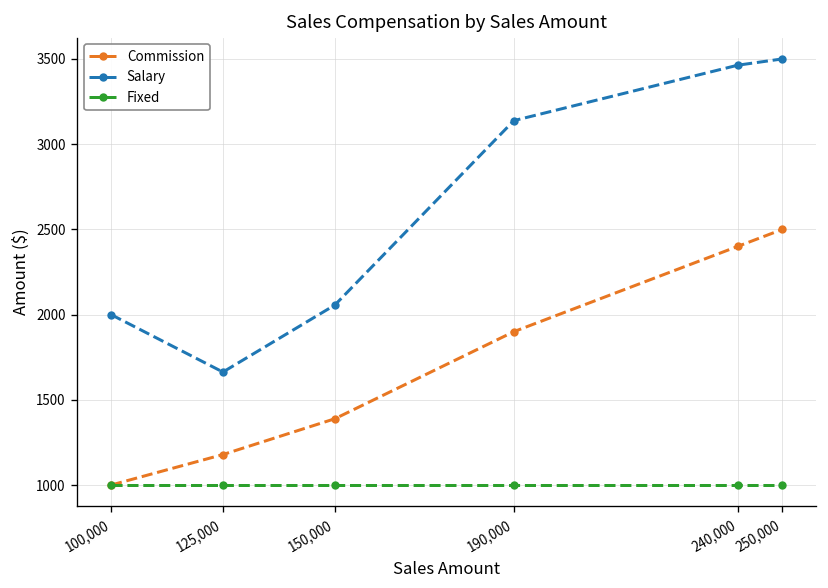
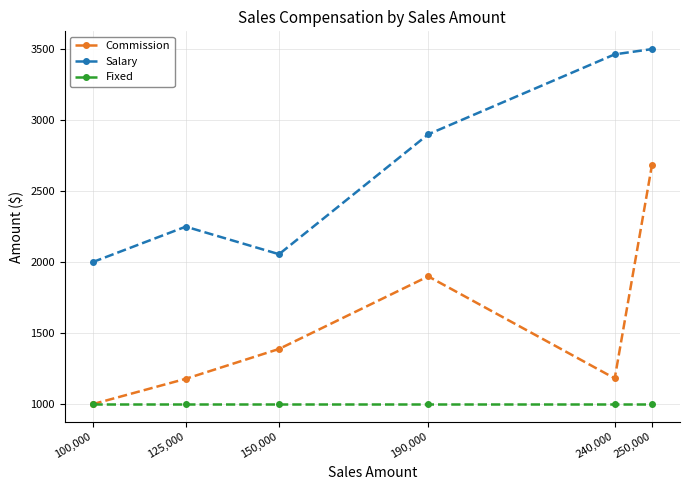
  {
    "Commission": {
      "125,000": 1180,
      "150,000": 1390,
      "190,000": 1900,
-     "240,000": 2400,
-     "250,000": 2500
+     "240,000": 1180,
+     "250,000": 2690
    },
    "Salary": {
      "100,000": 2000,
-     "125,000": 1660,
+     "125,000": 2250,
      "150,000": 2060,
-     "190,000": 3140,
+     "190,000": 2900,
      "240,000": 3460,
      "250,000": 3500
    },
    "Fixed": {
      "125,000": 1000,
      "150,000": 1000,
      "190,000": 1000,
      "240,000": 1000,
      "250,000": 1000
    }
  }
